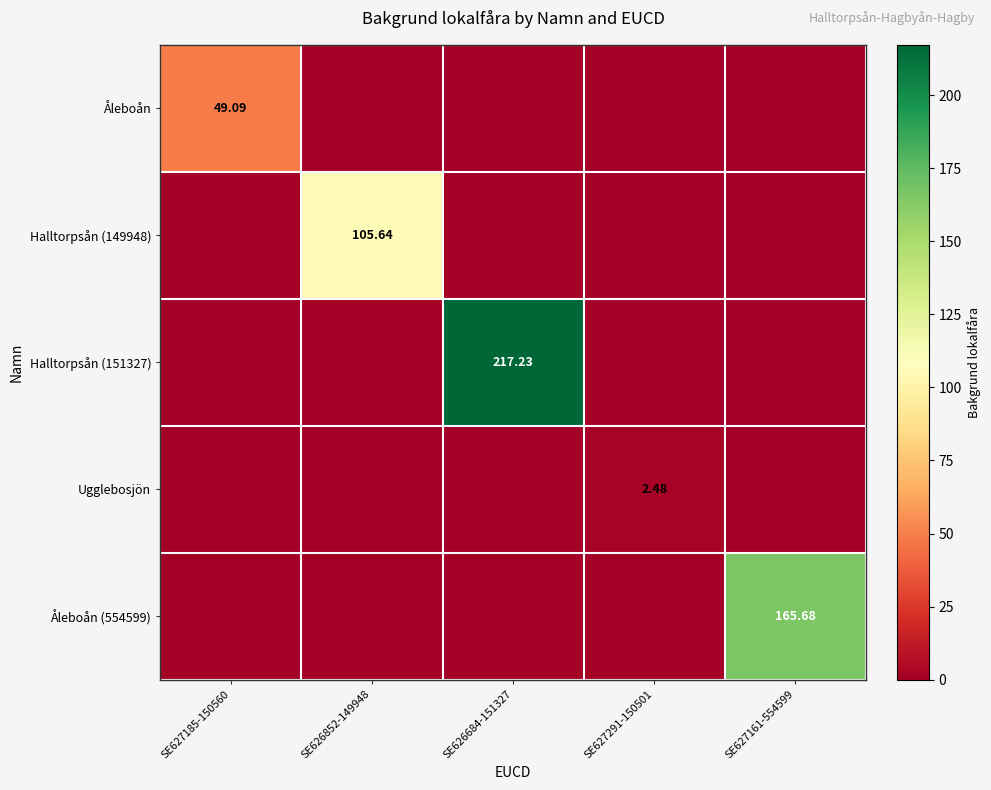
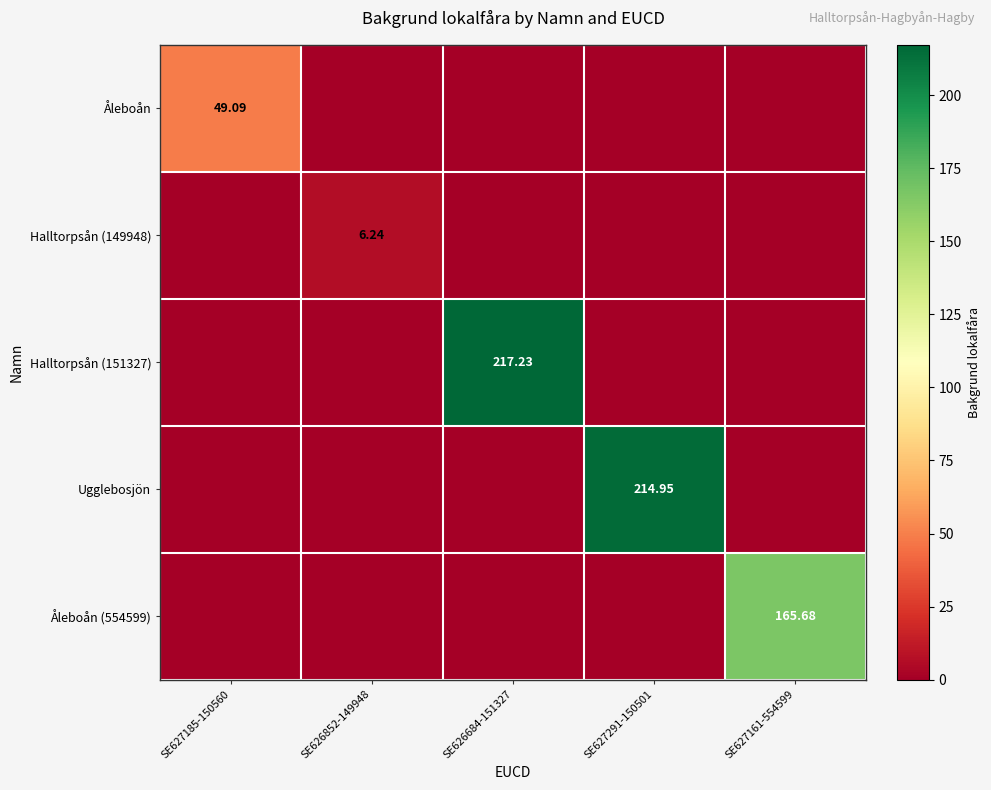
  {
    "Åleboån": {
      "SE627185-150560": 49.09
    },
    "Halltorpsån (149948)": {
-     "SE626852-149948": 105.64
+     "SE626852-149948": 6.24
    },
    "Halltorpsån (151327)": {
      "SE626684-151327": 217.23
    },
    "Ugglebosjön": {
-     "SE627291-150501": 2.48
+     "SE627291-150501": 214.95
    },
    "Åleboån (554599)": {
      "SE627161-554599": 165.68
    }
  }
